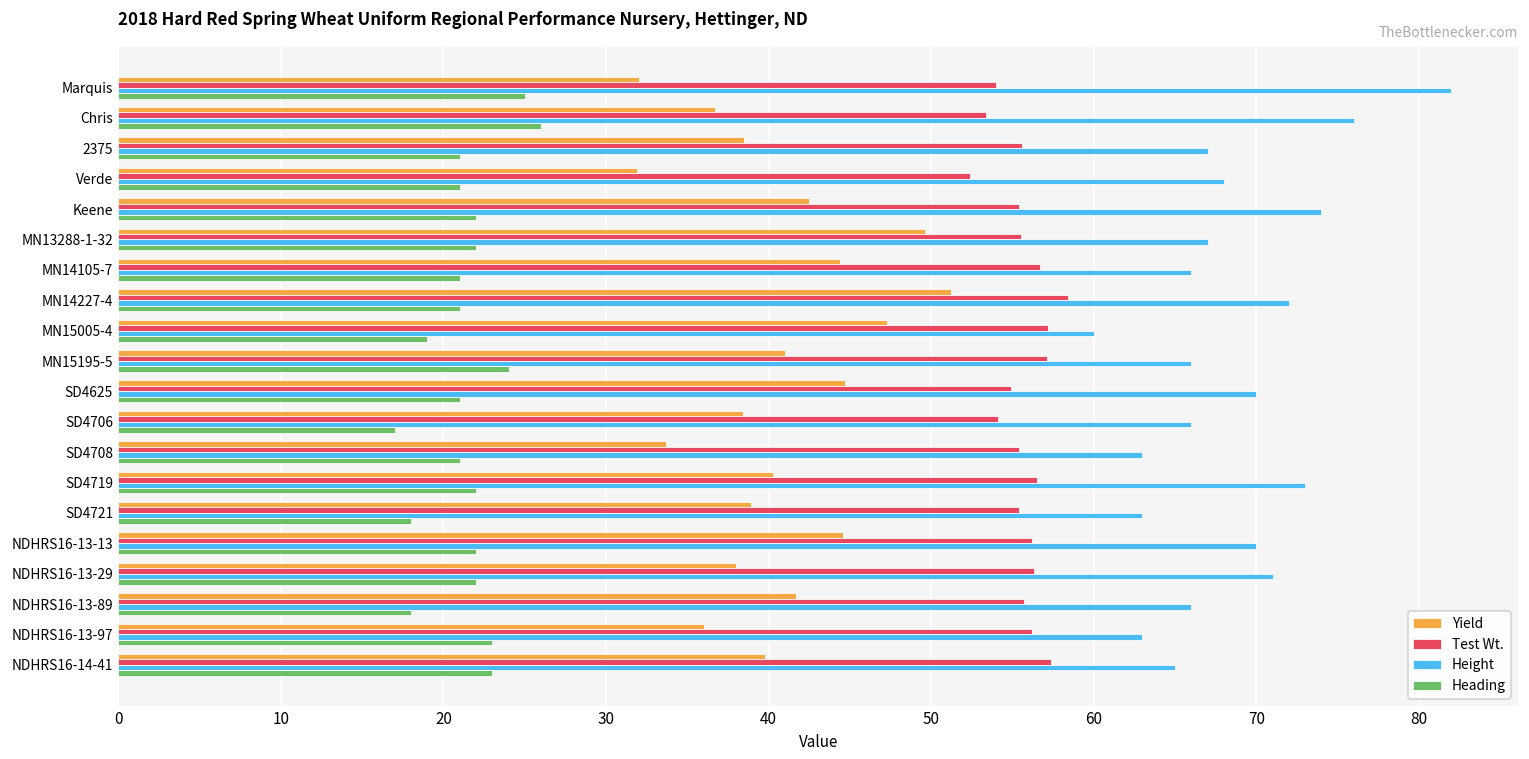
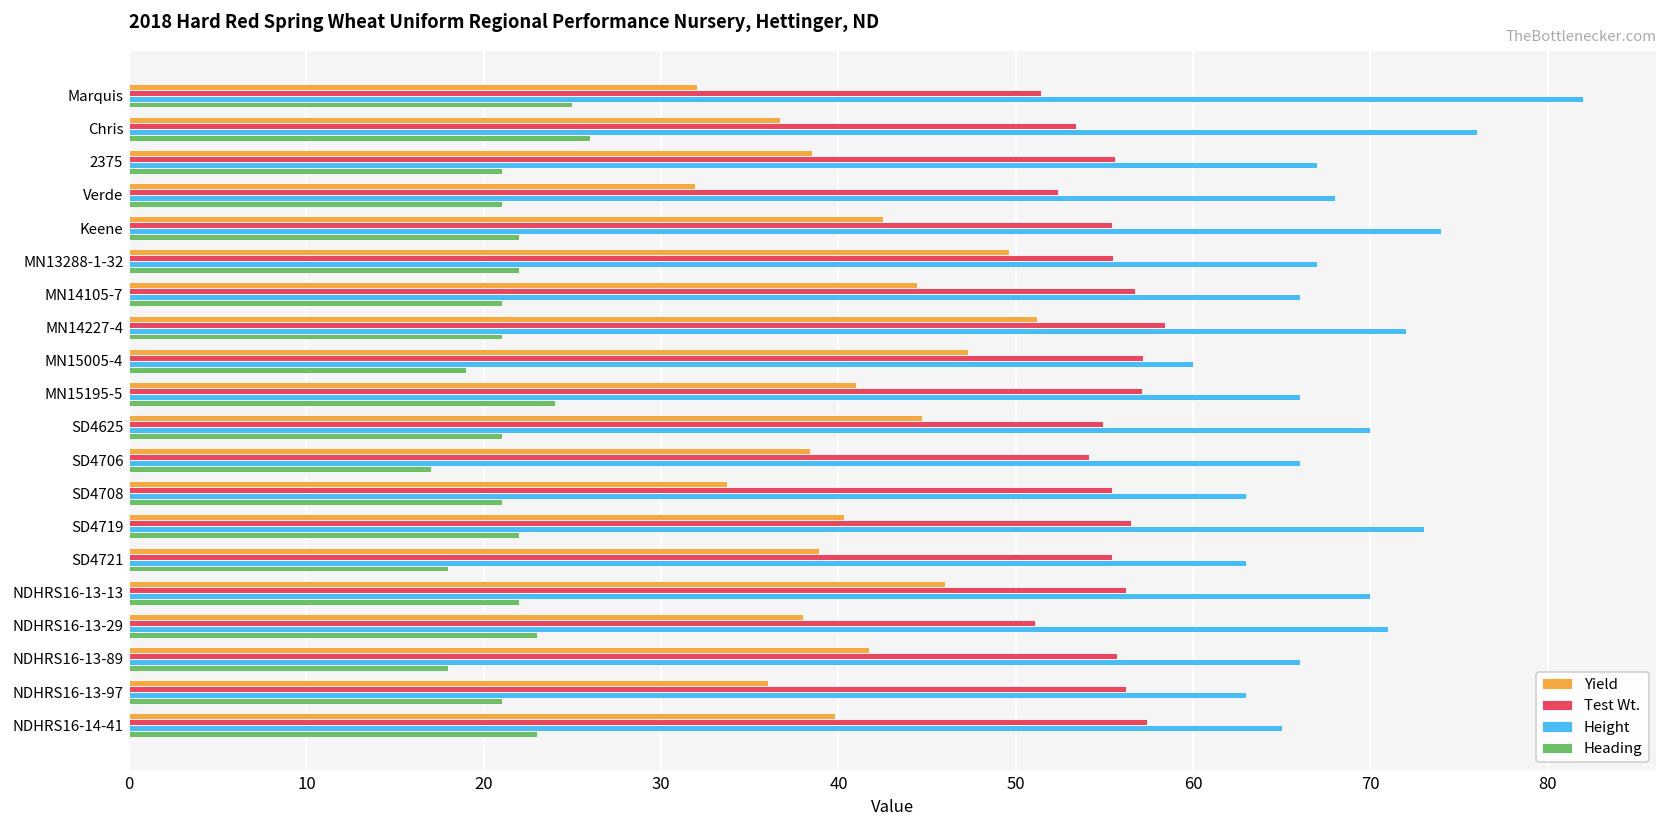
  {
    "Yield": {
      "Marquis": 32.0,
      "Chris": 36.7,
      "2375": 38.5,
      "Verde": 31.9,
      "Keene": 42.5,
      "MN13288-1-32": 49.6,
      "MN14105-7": 44.4,
      "MN14227-4": 51.2,
      "MN15005-4": 47.3,
      "MN15195-5": 41.0,
      "SD4625": 44.7,
      "SD4706": 38.4,
      "SD4708": 33.7,
      "SD4719": 40.3,
      "SD4721": 38.9,
-     "NDHRS16-13-13": 44.6,
+     "NDHRS16-13-13": 46.0,
      "NDHRS16-13-29": 38.0,
      "NDHRS16-13-89": 41.7,
      "NDHRS16-13-97": 36.0,
      "NDHRS16-14-41": 39.8
    },
    "Test Wt.": {
-     "Marquis": 54.0,
+     "Marquis": 51.4,
      "Chris": 53.4,
      "2375": 55.6,
      "Verde": 52.4,
      "Keene": 55.4,
      "MN13288-1-32": 55.5,
      "MN14105-7": 56.7,
      "MN14227-4": 58.4,
      "MN15005-4": 57.2,
      "MN15195-5": 57.1,
      "SD4625": 54.9,
      "SD4706": 54.1,
      "SD4708": 55.4,
      "SD4719": 56.5,
      "SD4721": 55.4,
      "NDHRS16-13-13": 56.2,
-     "NDHRS16-13-29": 56.3,
+     "NDHRS16-13-29": 51.1,
      "NDHRS16-13-89": 55.7,
      "NDHRS16-13-97": 56.2,
      "NDHRS16-14-41": 57.4
    },
    "Height": {
      "Marquis": 82.0,
      "Chris": 76.0,
      "2375": 67.0,
      "Verde": 68.0,
      "Keene": 74.0,
      "MN13288-1-32": 67.0,
      "MN14105-7": 66.0,
      "MN14227-4": 72.0,
      "MN15005-4": 60.0,
      "MN15195-5": 66.0,
      "SD4625": 70.0,
      "SD4706": 66.0,
      "SD4708": 63.0,
      "SD4719": 73.0,
      "SD4721": 63.0,
      "NDHRS16-13-13": 70.0,
      "NDHRS16-13-29": 71.0,
      "NDHRS16-13-89": 66.0,
      "NDHRS16-13-97": 63.0,
      "NDHRS16-14-41": 65.0
    },
    "Heading": {
      "Marquis": 25,
      "Chris": 26,
      "2375": 21,
      "Verde": 21,
      "Keene": 22,
      "MN13288-1-32": 22,
      "MN14105-7": 21,
      "MN14227-4": 21,
      "MN15005-4": 19,
      "MN15195-5": 24,
      "SD4625": 21,
      "SD4706": 17,
      "SD4708": 21,
      "SD4719": 22,
      "SD4721": 18,
      "NDHRS16-13-13": 22,
-     "NDHRS16-13-29": 22,
+     "NDHRS16-13-29": 23,
      "NDHRS16-13-89": 18,
-     "NDHRS16-13-97": 23,
+     "NDHRS16-13-97": 21,
      "NDHRS16-14-41": 23
    }
  }
